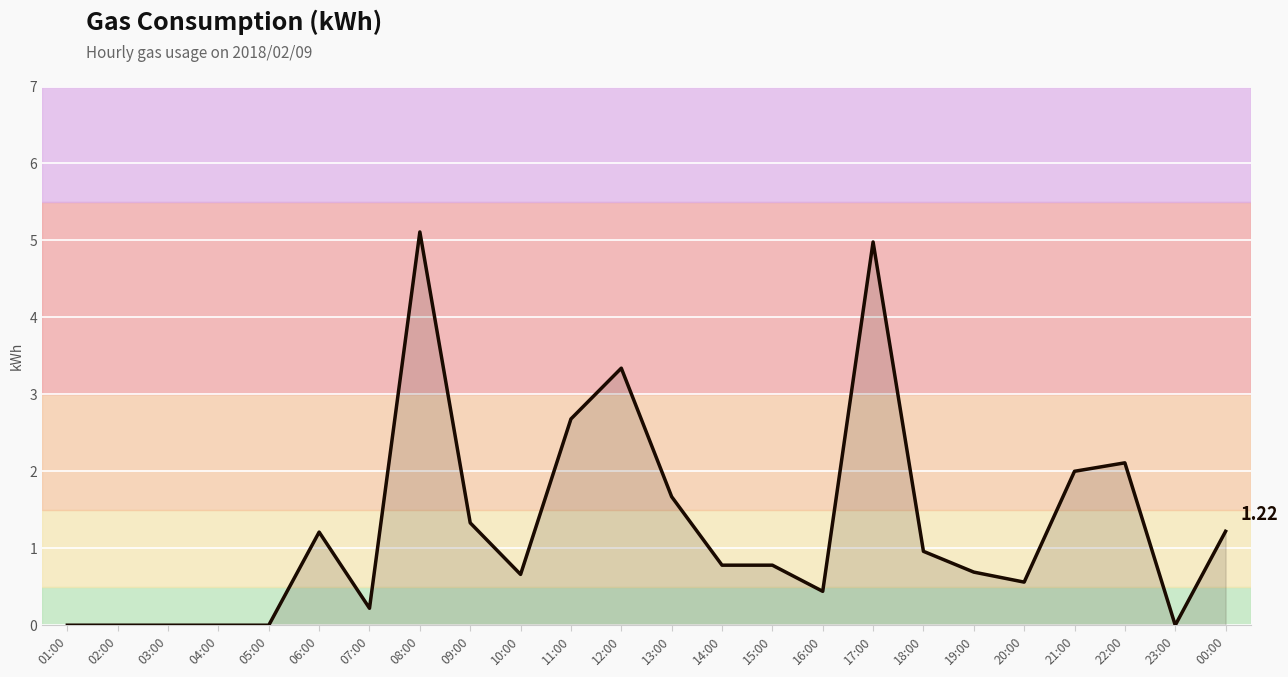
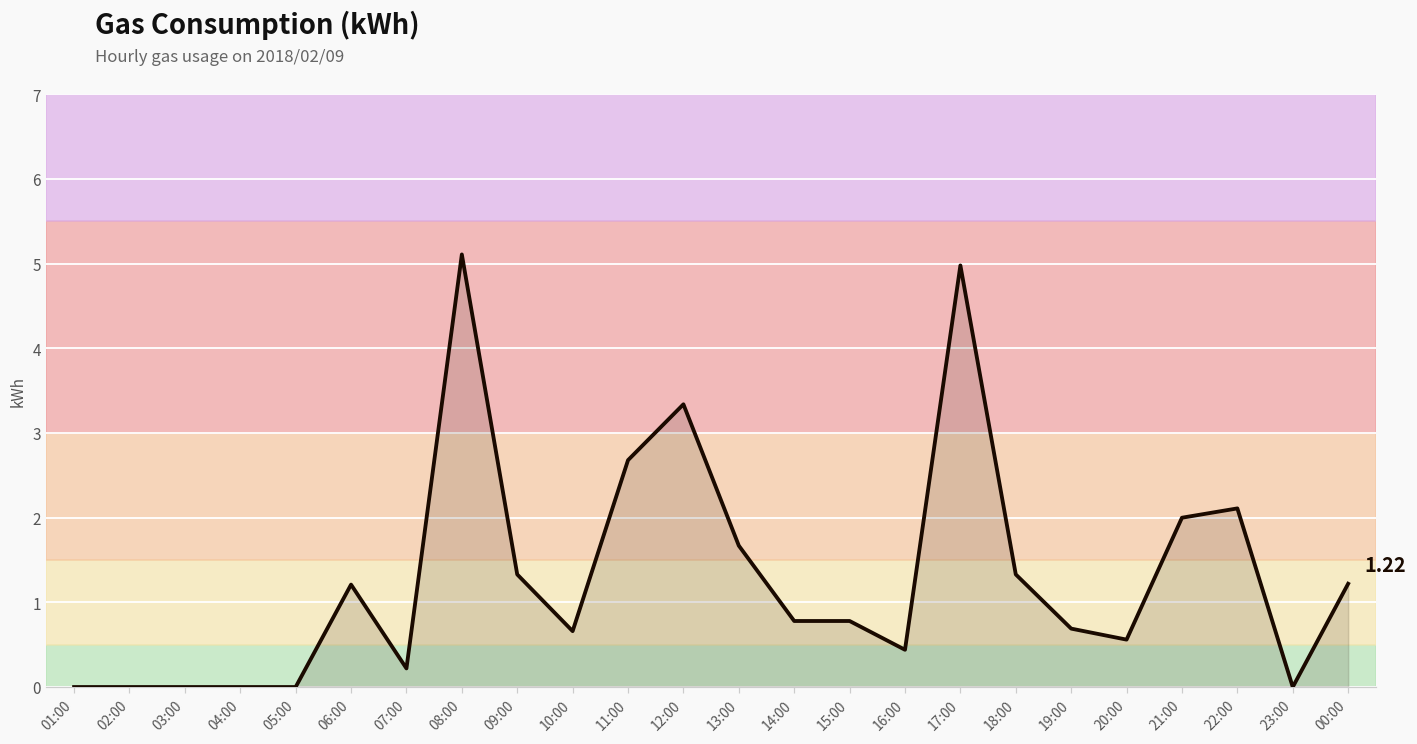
  {
    "01:00": 0.0,
    "02:00": 0.0,
    "03:00": 0.0,
    "04:00": 0.0,
    "05:00": 0.0,
    "06:00": 1.2,
    "07:00": 0.2,
    "08:00": 5.1,
    "09:00": 1.3,
    "10:00": 0.7,
    "11:00": 2.7,
    "12:00": 3.3,
    "13:00": 1.7,
    "14:00": 0.8,
    "15:00": 0.8,
    "16:00": 0.4,
    "17:00": 5.0,
-   "18:00": 1.0,
+   "18:00": 1.3,
    "19:00": 0.7,
    "20:00": 0.6,
    "21:00": 2.0,
    "22:00": 2.1,
    "23:00": 0.0
  }
